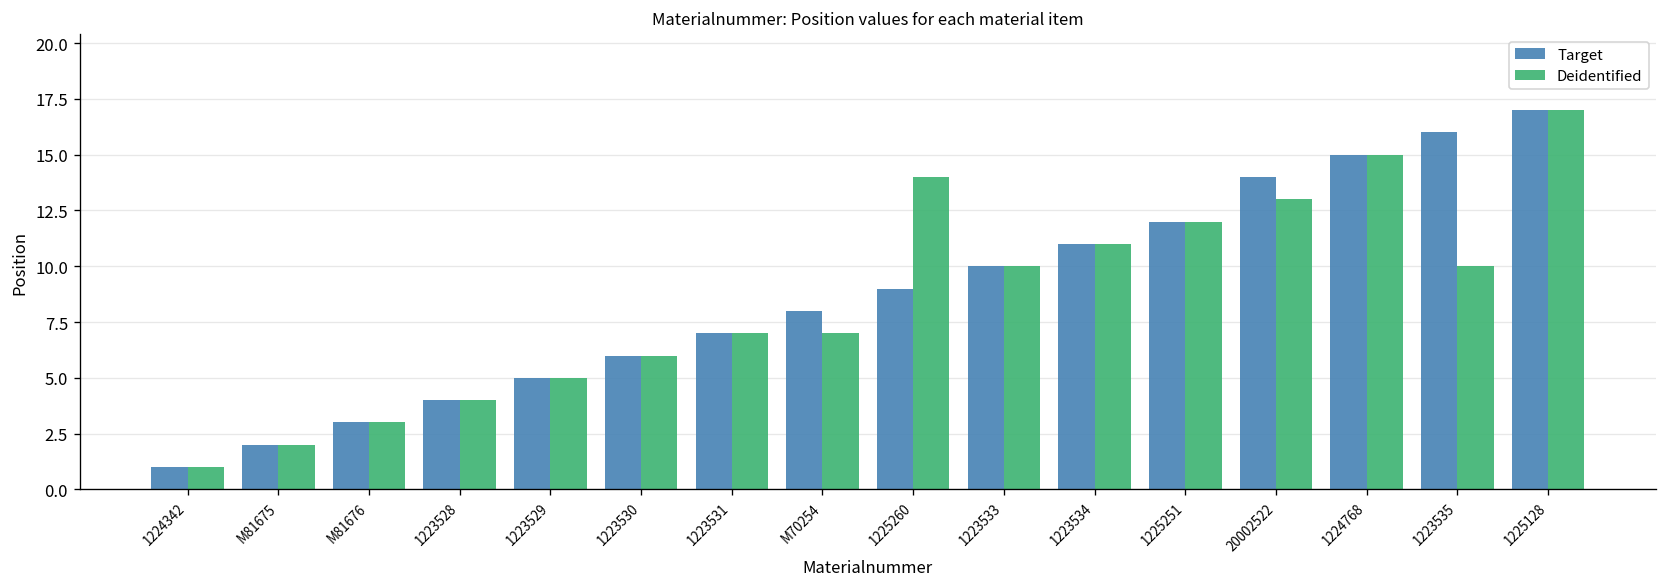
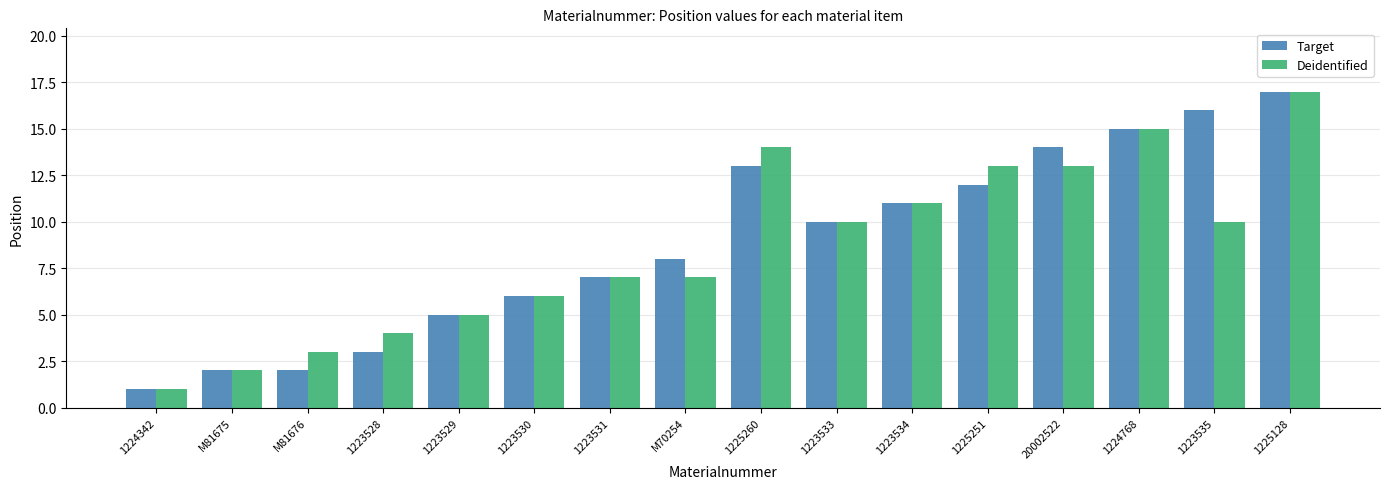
  {
    "Target": {
      "1224342": 1,
      "M81675": 2,
-     "M81676": 3,
-     "1223528": 4,
+     "M81676": 2,
+     "1223528": 3,
      "1223529": 5,
      "1223530": 6,
      "1223531": 7,
      "M70254": 8,
-     "1225260": 9,
+     "1225260": 13,
      "1223533": 10,
      "1223534": 11,
      "1225251": 12,
      "20002522": 14,
      "1224768": 15,
      "1223535": 16,
      "1225128": 17
    },
    "Deidentified": {
      "1224342": 1,
      "M81675": 2,
      "M81676": 3,
      "1223528": 4,
      "1223529": 5,
      "1223530": 6,
      "1223531": 7,
      "M70254": 7,
      "1225260": 14,
      "1223533": 10,
      "1223534": 11,
-     "1225251": 12,
+     "1225251": 13,
      "20002522": 13,
      "1224768": 15,
      "1223535": 10,
      "1225128": 17
    }
  }
